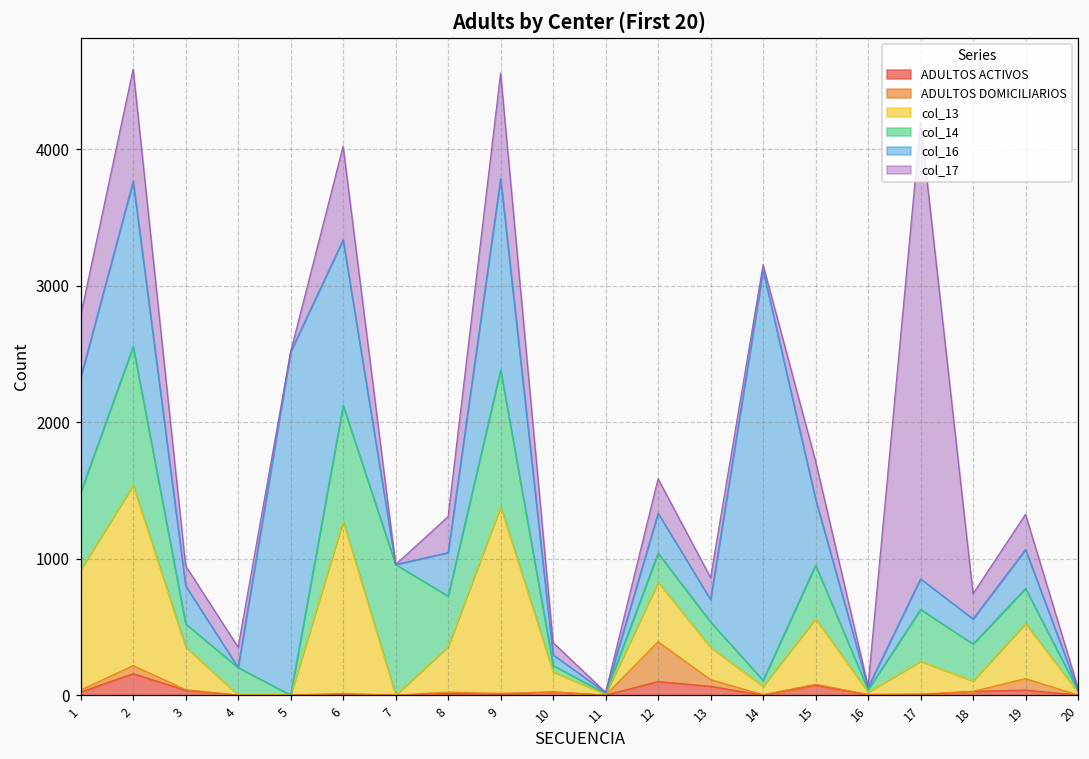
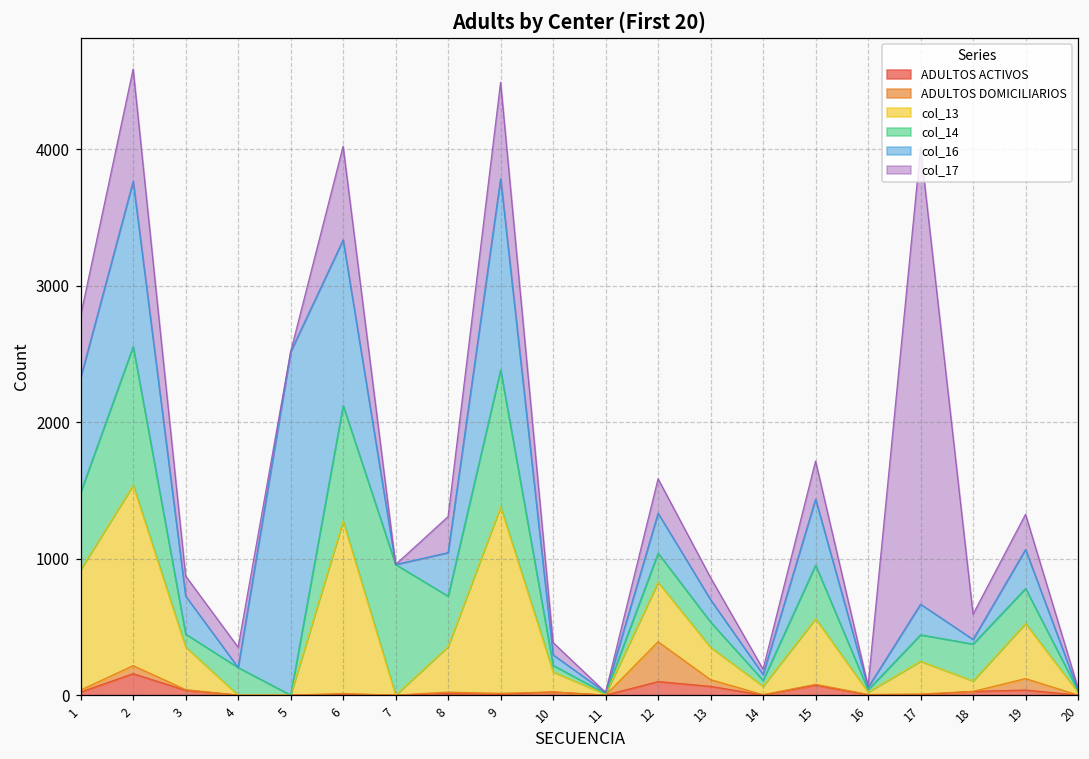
  {
    "col_13": {
      "1": 880,
      "2": 1320,
      "3": 310,
      "6": 1260,
      "8": 330,
      "9": 1370,
      "10": 150,
      "12": 440,
      "13": 240,
      "14": 60,
      "15": 480,
      "17": 240,
      "18": 80,
      "19": 400
    },
    "col_14": {
      "1": 570,
      "2": 1020,
-     "3": 170,
+     "3": 100,
      "6": 850,
      "8": 370,
      "9": 1000,
      "10": 50,
      "12": 210,
      "13": 190,
      "14": 40,
      "15": 390,
-     "17": 380,
+     "17": 190,
      "18": 270,
      "19": 260
    },
    "col_16": {
      "1": 840,
      "2": 1210,
      "3": 280,
      "6": 1210,
      "8": 320,
      "9": 1400,
      "10": 80,
      "12": 290,
      "13": 160,
-     "14": 3010,
+     "14": 40,
      "15": 480,
      "17": 220,
-     "18": 180,
+     "18": 30,
      "19": 290
    },
    "col_17": {
      "1": 460,
      "2": 820,
      "3": 150,
      "4": 150,
      "6": 690,
      "8": 260,
-     "9": 770,
+     "9": 710,
      "10": 90,
      "12": 250,
      "13": 160,
      "14": 40,
      "15": 280,
      "18": 190,
      "19": 260
    }
  }
